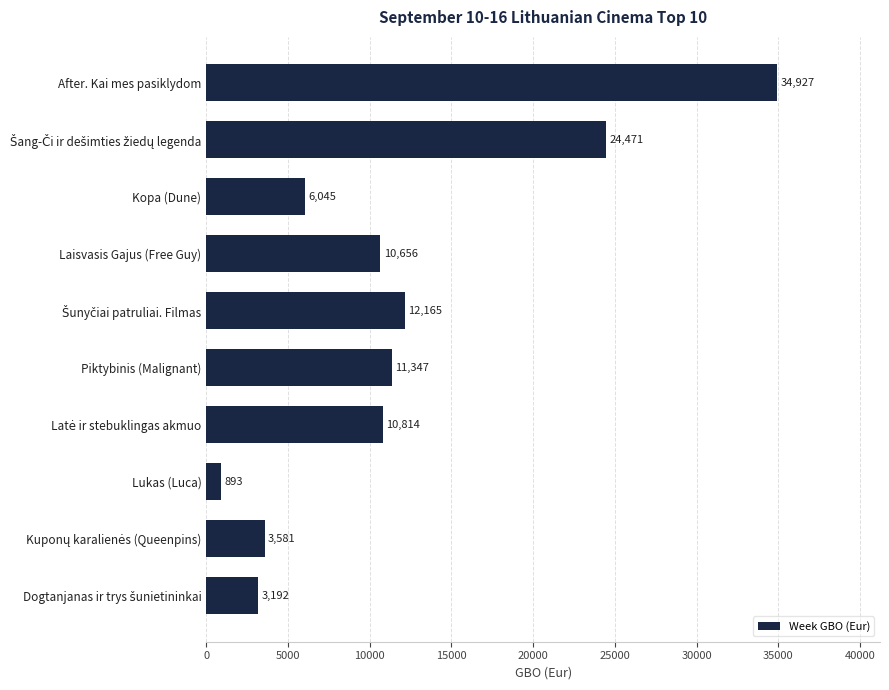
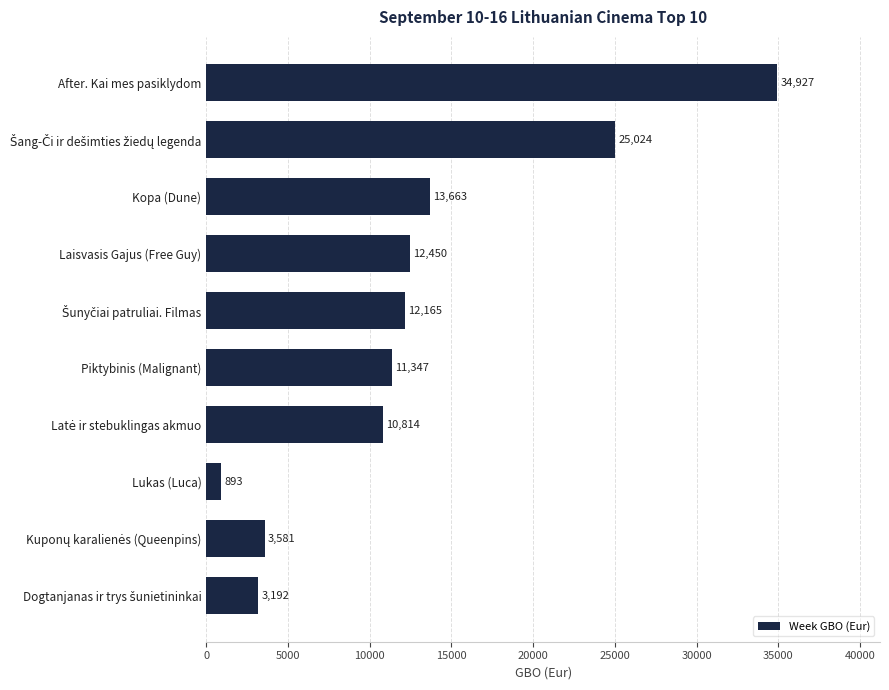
  {
    "After. Kai mes pasiklydom": "34,927",
-   "Šang-Či ir dešimties žiedų legenda": "24,471",
-   "Kopa (Dune)": "6,045",
-   "Laisvasis Gajus (Free Guy)": "10,656",
+   "Šang-Či ir dešimties žiedų legenda": "25,024",
+   "Kopa (Dune)": "13,663",
+   "Laisvasis Gajus (Free Guy)": "12,450",
    "Šunyčiai patruliai. Filmas": "12,165",
    "Piktybinis (Malignant)": "11,347",
    "Latė ir stebuklingas akmuo": "10,814",
    "Lukas (Luca)": "893",
    "Kuponų karalienės (Queenpins)": "3,581",
    "Dogtanjanas ir trys šunietininkai": "3,192"
  }
